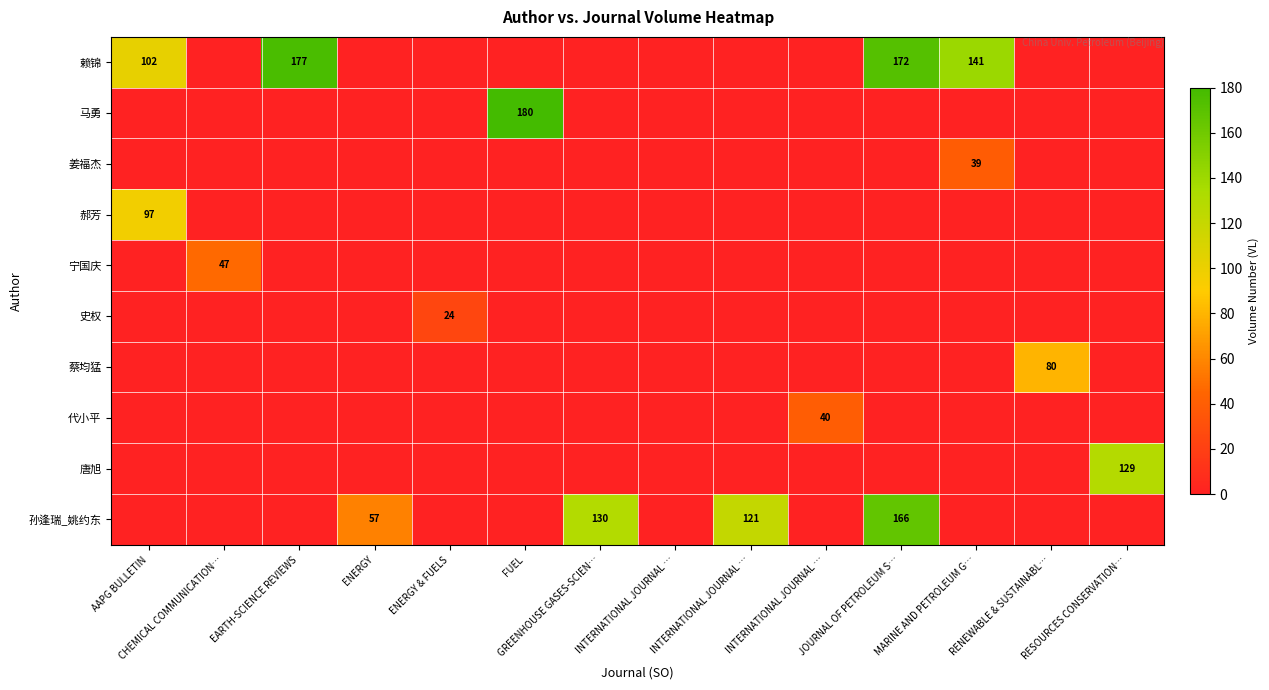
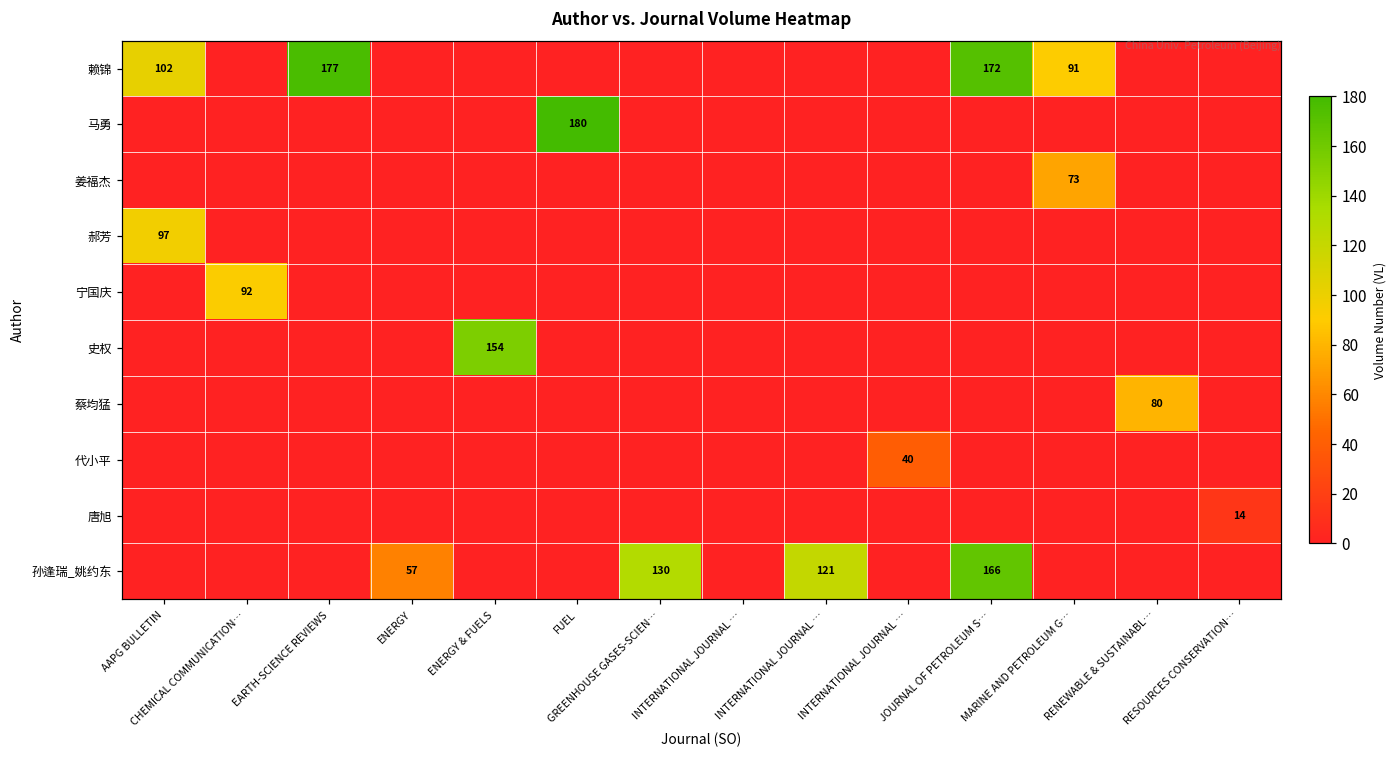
  {
    "赖锦": {
      "AAPG BULLETIN": 102,
      "EARTH-SCIENCE REVIEWS": 177,
      "JOURNAL OF PETROLEUM S…": 172,
-     "MARINE AND PETROLEUM G…": 141
+     "MARINE AND PETROLEUM G…": 91
    },
    "马勇": {
      "FUEL": 180
    },
    "姜福杰": {
-     "MARINE AND PETROLEUM G…": 39
+     "MARINE AND PETROLEUM G…": 73
    },
    "郝芳": {
      "AAPG BULLETIN": 97
    },
    "宁国庆": {
-     "CHEMICAL COMMUNICATION…": 47
+     "CHEMICAL COMMUNICATION…": 92
    },
    "史权": {
-     "ENERGY & FUELS": 24
+     "ENERGY & FUELS": 154
    },
    "蔡均猛": {
      "RENEWABLE & SUSTAINABL…": 80
    },
    "唐旭": {
-     "RESOURCES CONSERVATION…": 129
+     "RESOURCES CONSERVATION…": 14
    },
    "孙逢瑞_姚约东": {
      "ENERGY": 57,
      "GREENHOUSE GASES-SCIEN…": 130,
      "JOURNAL OF PETROLEUM S…": 166
    }
  }
